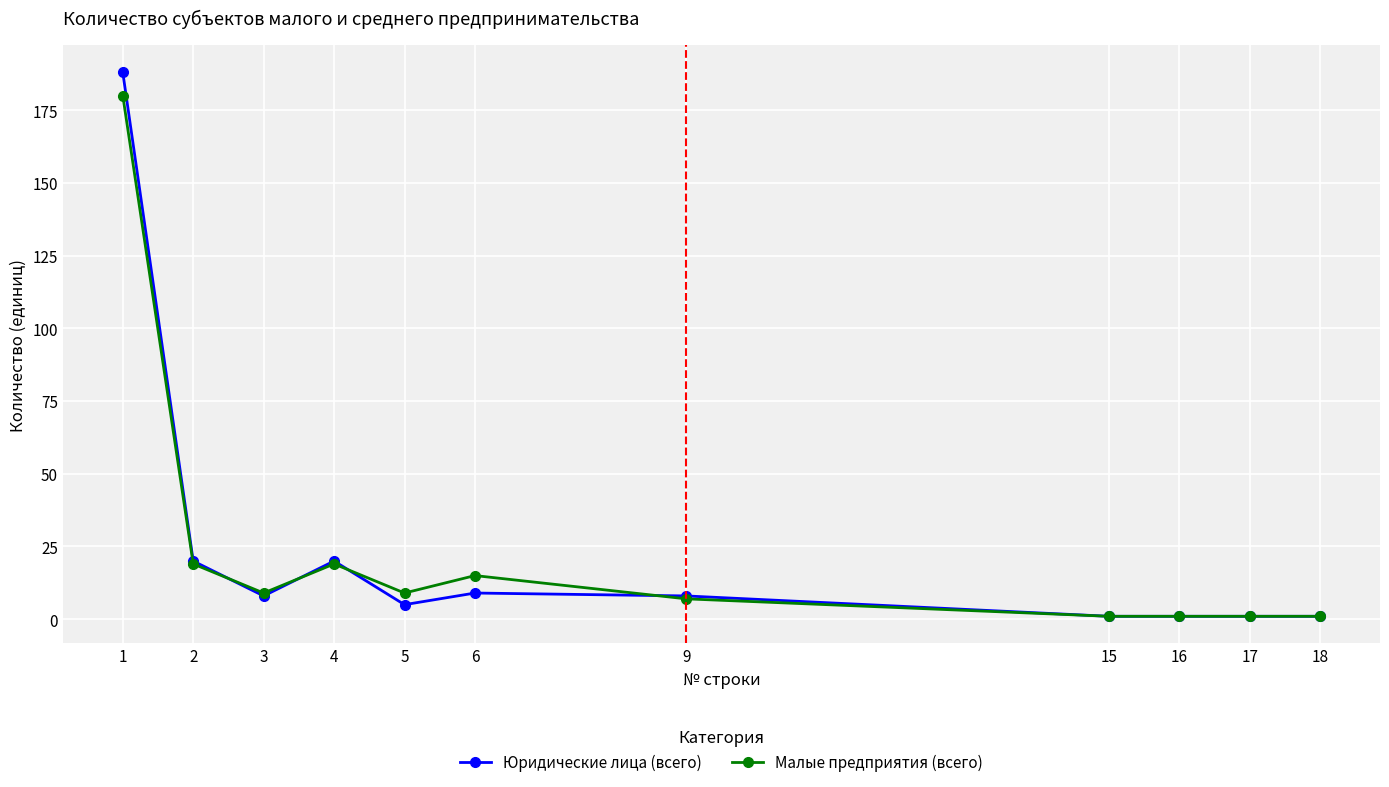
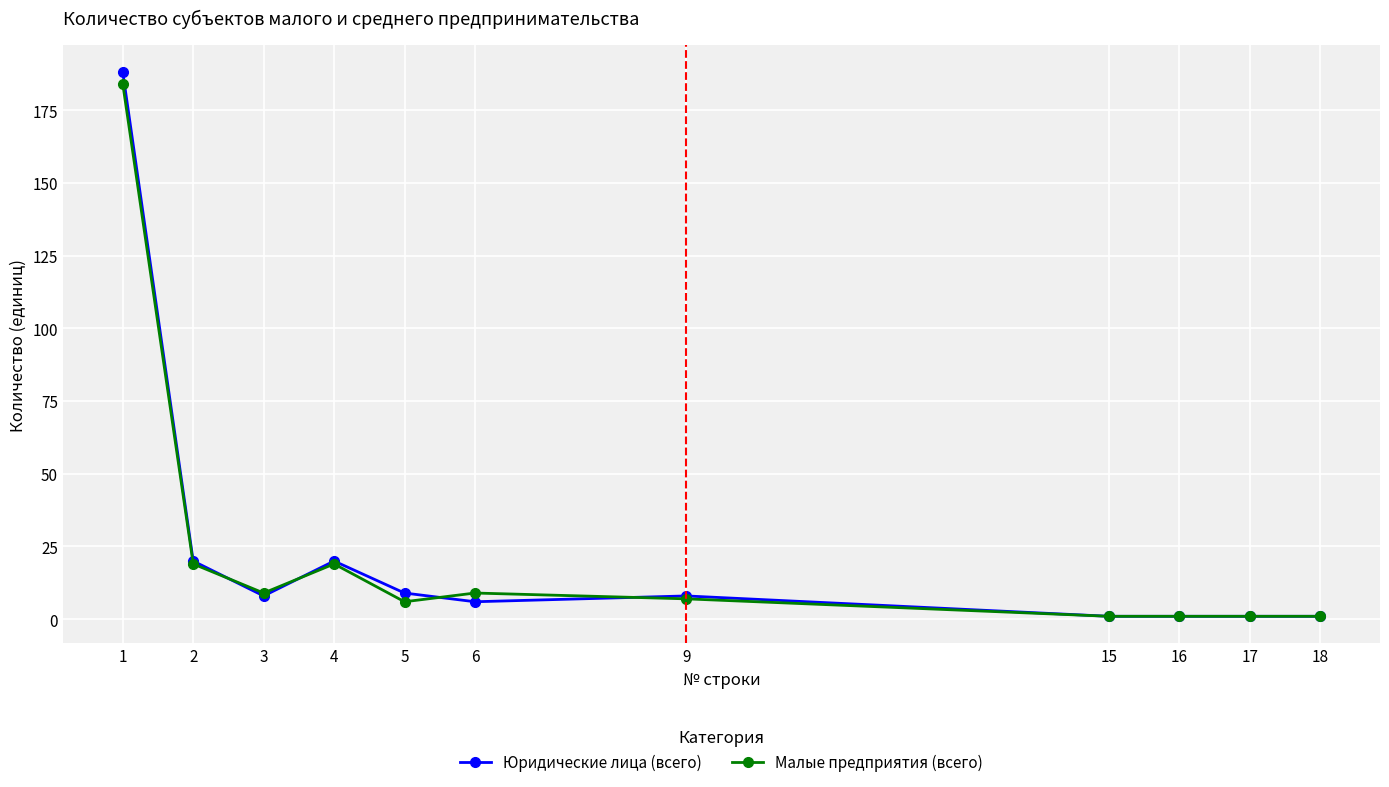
  {
    "Юридические лица (всего)": {
      "1": 188,
      "2": 20,
      "3": 8,
      "4": 20,
-     "5": 5,
-     "6": 9,
+     "5": 9,
+     "6": 6,
      "9": 8
    },
    "Малые предприятия (всего)": {
-     "1": 180,
+     "1": 184,
      "2": 19,
      "3": 9,
      "4": 19,
-     "5": 9,
-     "6": 15,
+     "5": 6,
+     "6": 9,
      "9": 7
    }
  }
